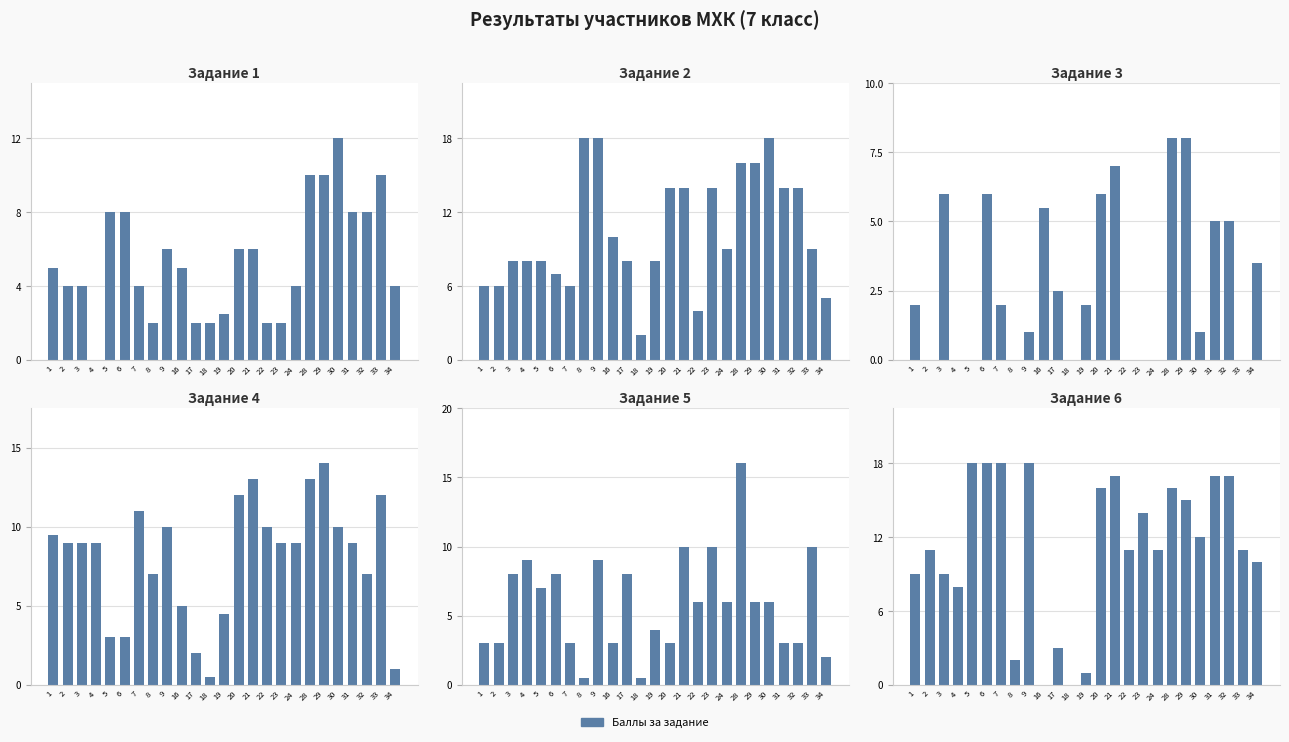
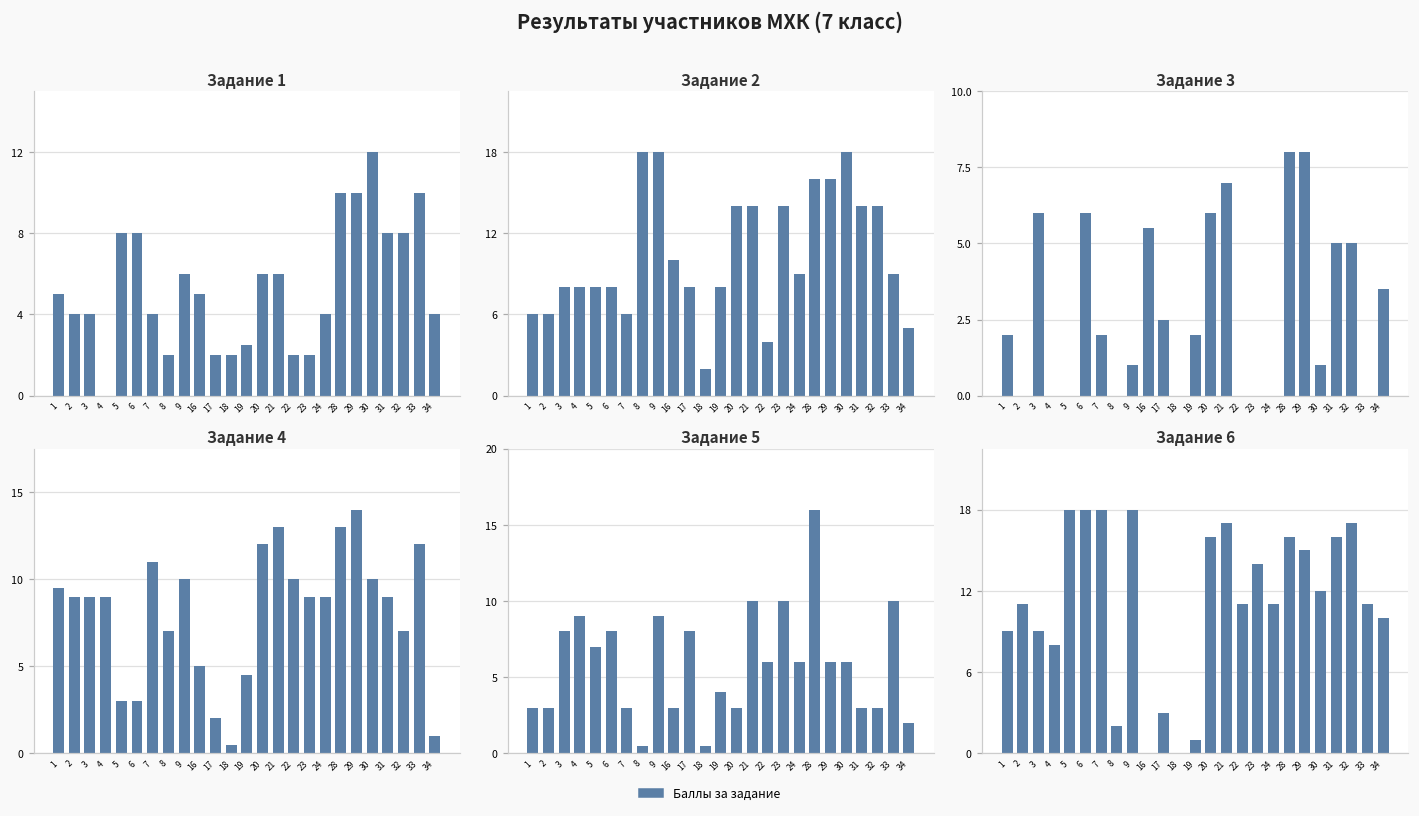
  {
    "Задание 1": {
      "1": 5.0,
      "2": 4.0,
      "3": 4.0,
      "4": 0.0,
      "5": 8.0,
      "6": 8.0,
      "7": 4.0,
      "8": 2.0,
      "9": 6.0,
      "16": 5.0,
      "17": 2.0,
      "18": 2.0,
      "19": 2.5,
      "20": 6.0,
      "21": 6.0,
      "22": 2.0,
      "23": 2.0,
      "24": 4.0,
      "28": 10.0,
      "29": 10.0,
      "30": 12.0,
      "31": 8.0,
      "32": 8.0,
      "33": 10.0,
      "34": 4.0
    },
    "Задание 2": {
      "1": 6,
      "2": 6,
      "3": 8,
      "4": 8,
      "5": 8,
-     "6": 7,
+     "6": 8,
      "7": 6,
      "8": 18,
      "9": 18,
      "16": 10,
      "17": 8,
      "18": 2,
      "19": 8,
      "20": 14,
      "21": 14,
      "22": 4,
      "23": 14,
      "24": 9,
      "28": 16,
      "29": 16,
      "30": 18,
      "31": 14,
      "32": 14,
      "33": 9,
      "34": 5
    },
    "Задание 3": {
      "1": 2.0,
      "2": 0.0,
      "3": 6.0,
      "4": 0.0,
      "5": 0.0,
      "6": 6.0,
      "7": 2.0,
      "8": 0.0,
      "9": 1.0,
      "16": 5.5,
      "17": 2.5,
      "18": 0.0,
      "19": 2.0,
      "20": 6.0,
      "21": 7.0,
      "22": 0.0,
      "23": 0.0,
      "24": 0.0,
      "28": 8.0,
      "29": 8.0,
      "30": 1.0,
      "31": 5.0,
      "32": 5.0,
      "33": 0.0,
      "34": 3.5
    },
    "Задание 4": {
      "1": 9.5,
      "2": 9.0,
      "3": 9.0,
      "4": 9.0,
      "5": 3.0,
      "6": 3.0,
      "7": 11.0,
      "8": 7.0,
      "9": 10.0,
      "16": 5.0,
      "17": 2.0,
      "18": 0.5,
      "19": 4.5,
      "20": 12.0,
      "21": 13.0,
      "22": 10.0,
      "23": 9.0,
      "24": 9.0,
      "28": 13.0,
      "29": 14.0,
      "30": 10.0,
      "31": 9.0,
      "32": 7.0,
      "33": 12.0,
      "34": 1.0
    },
    "Задание 5": {
      "1": 3.0,
      "2": 3.0,
      "3": 8.0,
      "4": 9.0,
      "5": 7.0,
      "6": 8.0,
      "7": 3.0,
      "8": 0.5,
      "9": 9.0,
      "16": 3.0,
      "17": 8.0,
      "18": 0.5,
      "19": 4.0,
      "20": 3.0,
      "21": 10.0,
      "22": 6.0,
      "23": 10.0,
      "24": 6.0,
      "28": 16.0,
      "29": 6.0,
      "30": 6.0,
      "31": 3.0,
      "32": 3.0,
      "33": 10.0,
      "34": 2.0
    },
    "Задание 6": {
      "1": 9,
      "2": 11,
      "3": 9,
      "4": 8,
      "5": 18,
      "6": 18,
      "7": 18,
      "8": 2,
      "9": 18,
      "16": 0,
      "17": 3,
      "18": 0,
      "19": 1,
      "20": 16,
      "21": 17,
      "22": 11,
      "23": 14,
      "24": 11,
      "28": 16,
      "29": 15,
      "30": 12,
-     "31": 17,
+     "31": 16,
      "32": 17,
      "33": 11,
      "34": 10
    }
  }
